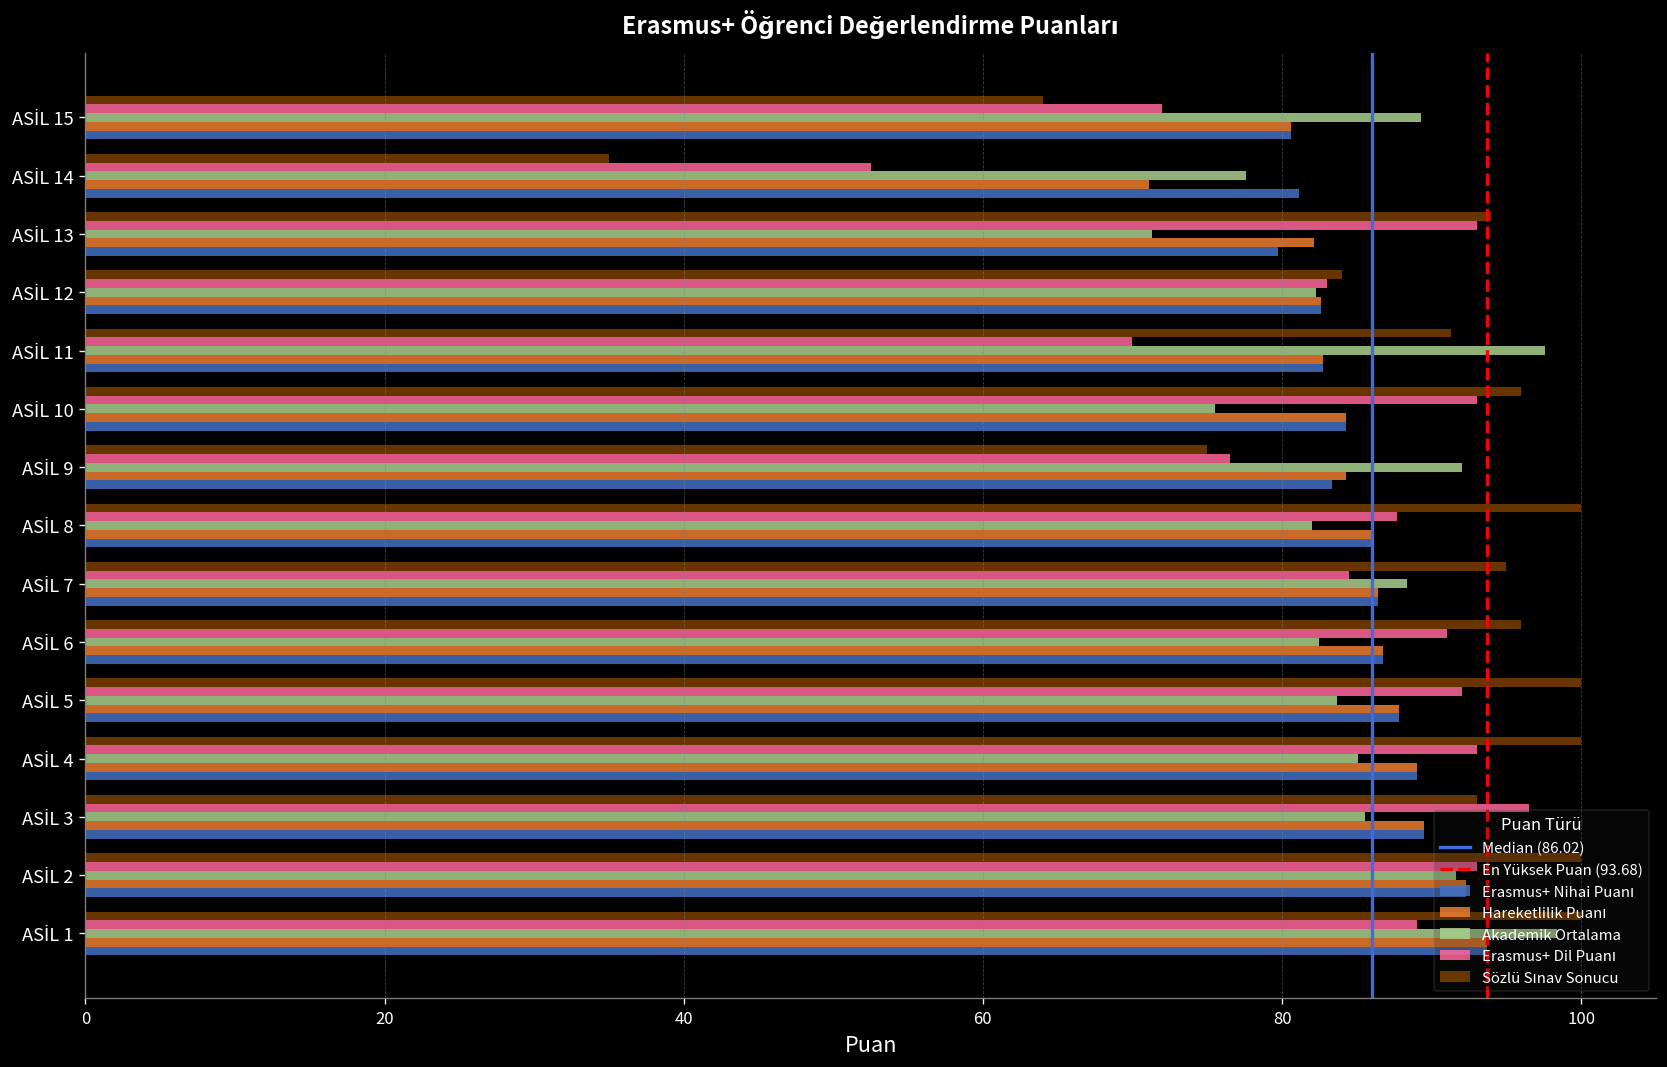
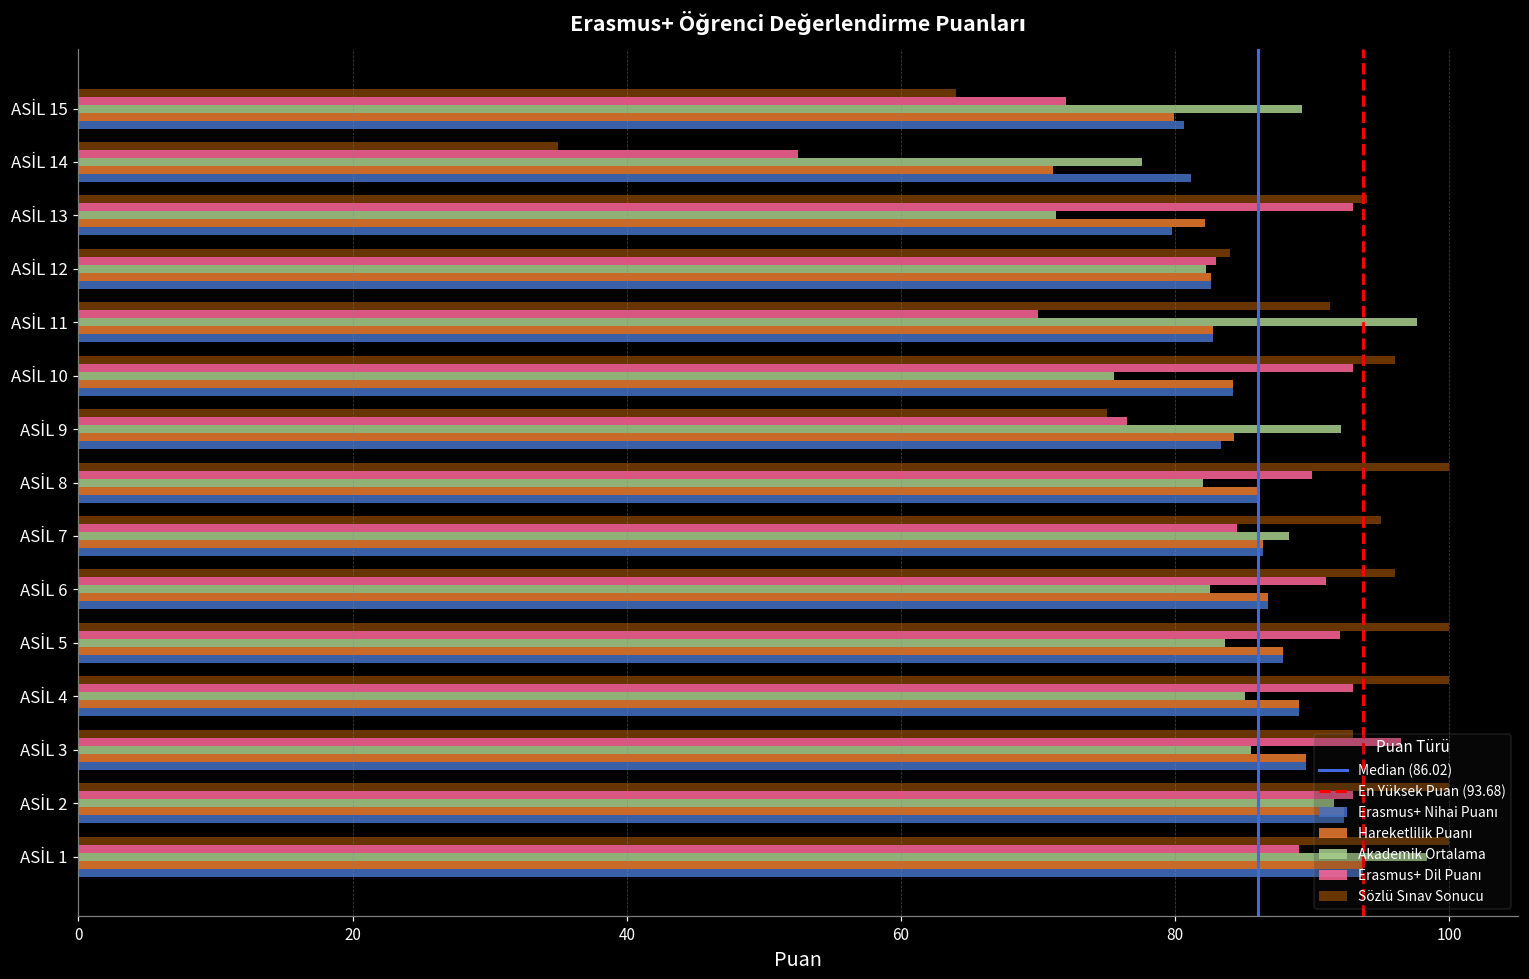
  {
    "Erasmus+ Nihai Puanı": {
      "ASİL 15": 80.6,
      "ASİL 14": 81.1,
      "ASİL 13": 79.8,
      "ASİL 12": 82.6,
      "ASİL 11": 82.8,
      "ASİL 10": 84.3,
      "ASİL 9": 83.3,
      "ASİL 8": 86.0,
      "ASİL 7": 86.4,
      "ASİL 6": 86.8,
      "ASİL 5": 87.8,
      "ASİL 4": 89.0,
      "ASİL 3": 89.5
    },
    "Hareketlilik Puanı": {
-     "ASİL 15": 80.6,
+     "ASİL 15": 79.9,
      "ASİL 14": 71.1,
      "ASİL 13": 82.2,
      "ASİL 12": 82.6,
      "ASİL 11": 82.8,
      "ASİL 10": 84.3,
      "ASİL 9": 84.3,
      "ASİL 8": 86.0,
      "ASİL 7": 86.4,
      "ASİL 6": 86.8,
      "ASİL 5": 87.8,
      "ASİL 4": 89.0,
      "ASİL 3": 89.5
    },
    "Akademik Ortalama": {
      "ASİL 15": 89.3,
      "ASİL 14": 77.6,
      "ASİL 13": 71.3,
      "ASİL 12": 82.3,
      "ASİL 11": 97.6,
      "ASİL 10": 75.5,
      "ASİL 9": 92.1,
      "ASİL 8": 82.0,
      "ASİL 7": 88.3,
      "ASİL 6": 82.5,
      "ASİL 5": 83.7,
      "ASİL 4": 85.1,
      "ASİL 3": 85.5
    },
    "Erasmus+ Dil Puanı": {
      "ASİL 15": 72.0,
      "ASİL 14": 52.5,
      "ASİL 13": 93.0,
      "ASİL 12": 83.0,
      "ASİL 11": 70.0,
      "ASİL 10": 93.0,
      "ASİL 9": 76.5,
-     "ASİL 8": 87.7,
+     "ASİL 8": 90.0,
      "ASİL 7": 84.5,
      "ASİL 6": 91.0,
      "ASİL 5": 92.0,
      "ASİL 4": 93.0,
      "ASİL 1": 89.0
    },
    "Sözlü Sınav Sonucu": {
      "ASİL 15": 64.0,
      "ASİL 14": 35.0,
      "ASİL 13": 94.0,
      "ASİL 12": 84.0,
      "ASİL 11": 91.3,
      "ASİL 10": 96.0,
      "ASİL 9": 75.0,
      "ASİL 8": 100.0,
      "ASİL 7": 95.0,
      "ASİL 6": 96.0,
      "ASİL 5": 100.0,
      "ASİL 4": 100.0,
      "ASİL 3": 93.0
    }
  }
